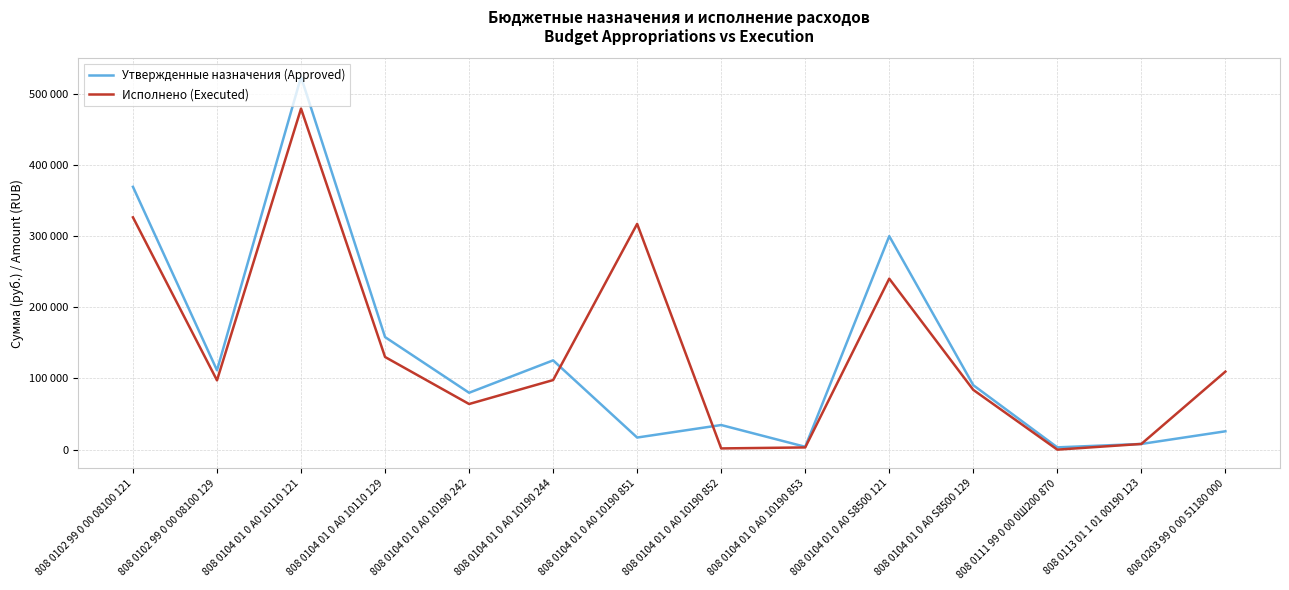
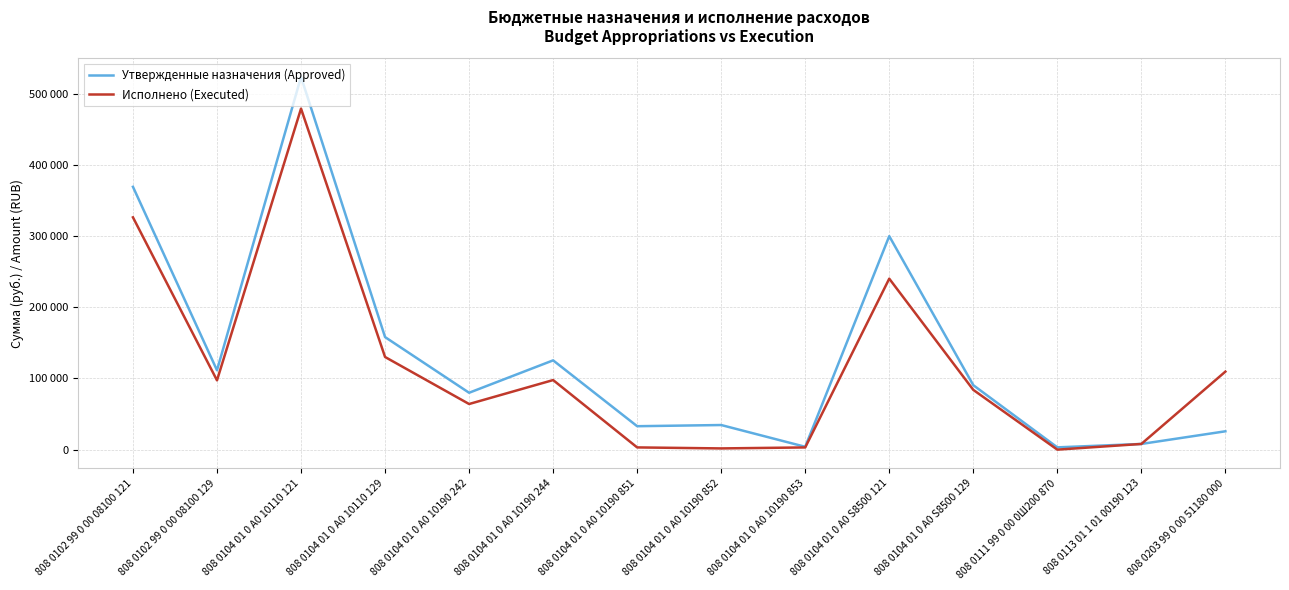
  {
    "Утвержденные назначения (Approved)": {
      "808 0102 99 0 00 08100 121": 370000,
      "808 0102 99 0 00 08100 129": 110000,
      "808 0104 01 0 А0 10110 129": 160000,
      "808 0104 01 0 А0 10190 242": 80000,
      "808 0104 01 0 А0 10190 244": 130000,
-     "808 0104 01 0 А0 10190 851": 20000,
+     "808 0104 01 0 А0 10190 851": 30000,
      "808 0104 01 0 А0 10190 852": 30000,
      "808 0104 01 0 А0 S8500 121": 300000,
      "808 0104 01 0 А0 S8500 129": 90000,
      "808 0203 99 0 00 51180 000": 30000
    },
    "Исполнено (Executed)": {
      "808 0102 99 0 00 08100 121": 330000,
      "808 0102 99 0 00 08100 129": 100000,
      "808 0104 01 0 А0 10110 121": 480000,
      "808 0104 01 0 А0 10110 129": 130000,
      "808 0104 01 0 А0 10190 242": 60000,
      "808 0104 01 0 А0 10190 244": 100000,
-     "808 0104 01 0 А0 10190 851": 320000,
+     "808 0104 01 0 А0 10190 851": 0,
      "808 0104 01 0 А0 10190 852": 0,
      "808 0104 01 0 А0 S8500 121": 240000,
      "808 0104 01 0 А0 S8500 129": 80000,
      "808 0203 99 0 00 51180 000": 110000
    }
  }
